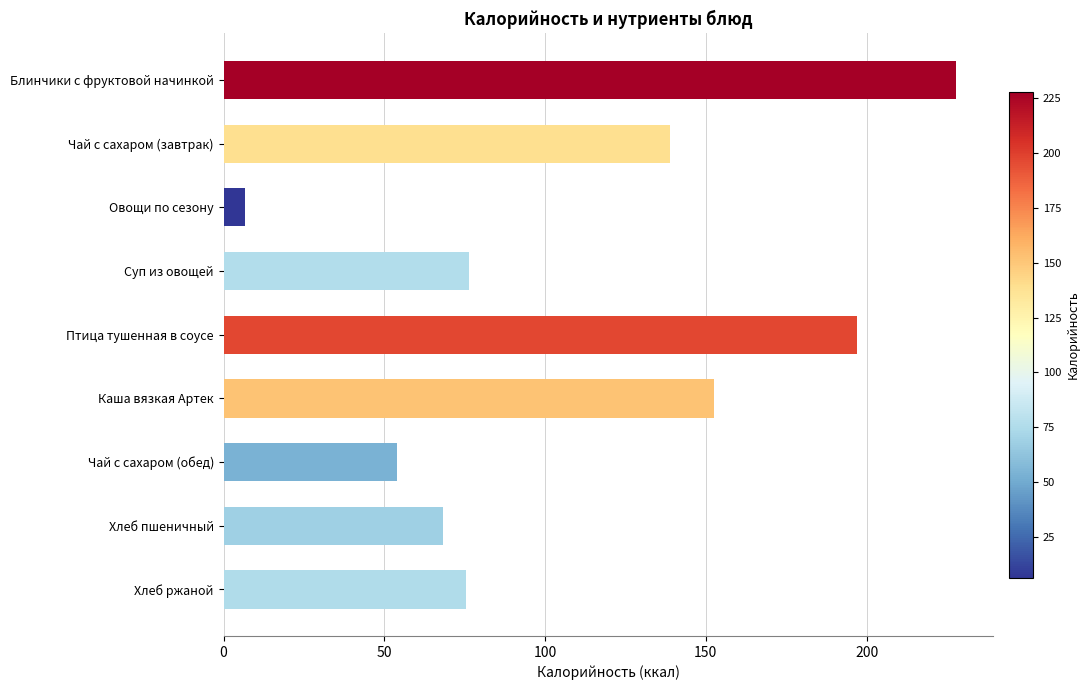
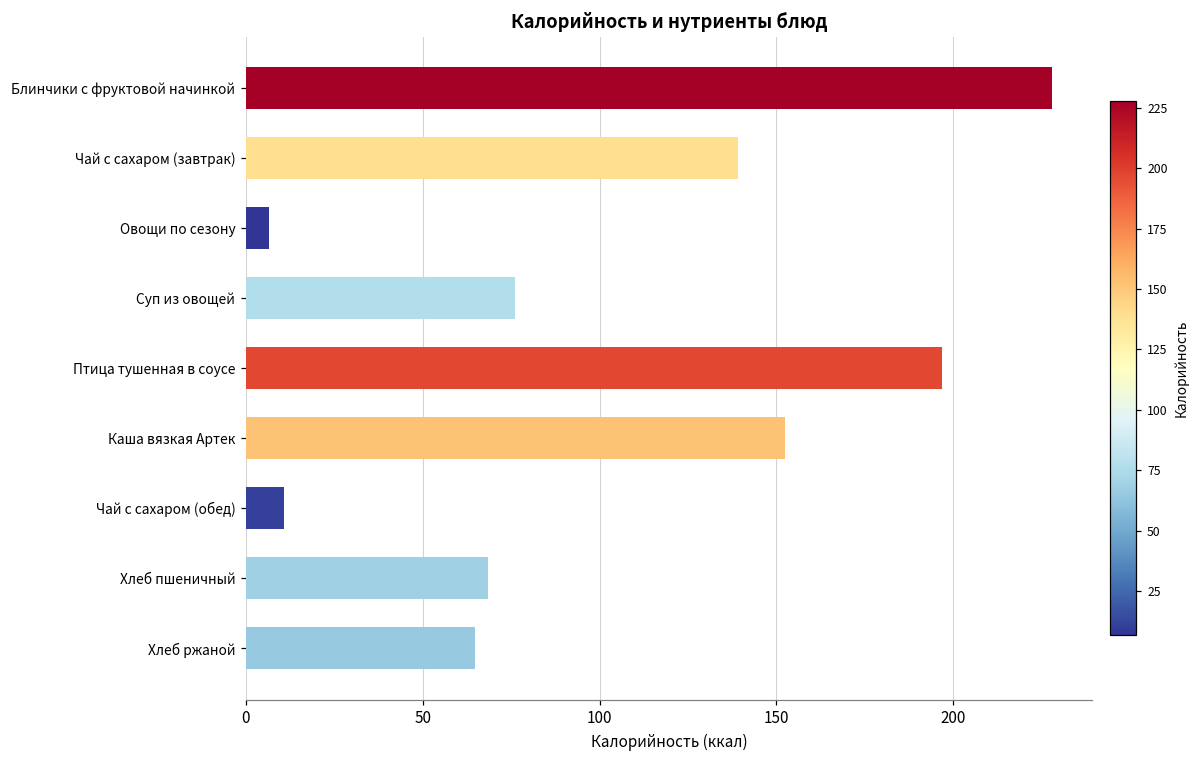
  {
    "Блинчики с фруктовой начинкой": 228,
    "Чай с сахаром (завтрак)": 139,
    "Овощи по сезону": 7,
    "Суп из овощей": 76,
    "Птица тушенная в соусе": 197,
    "Каша вязкая Артек": 152,
-   "Чай с сахаром (обед)": 54,
+   "Чай с сахаром (обед)": 11,
    "Хлеб пшеничный": 68,
-   "Хлеб ржаной": 76
+   "Хлеб ржаной": 65
  }
